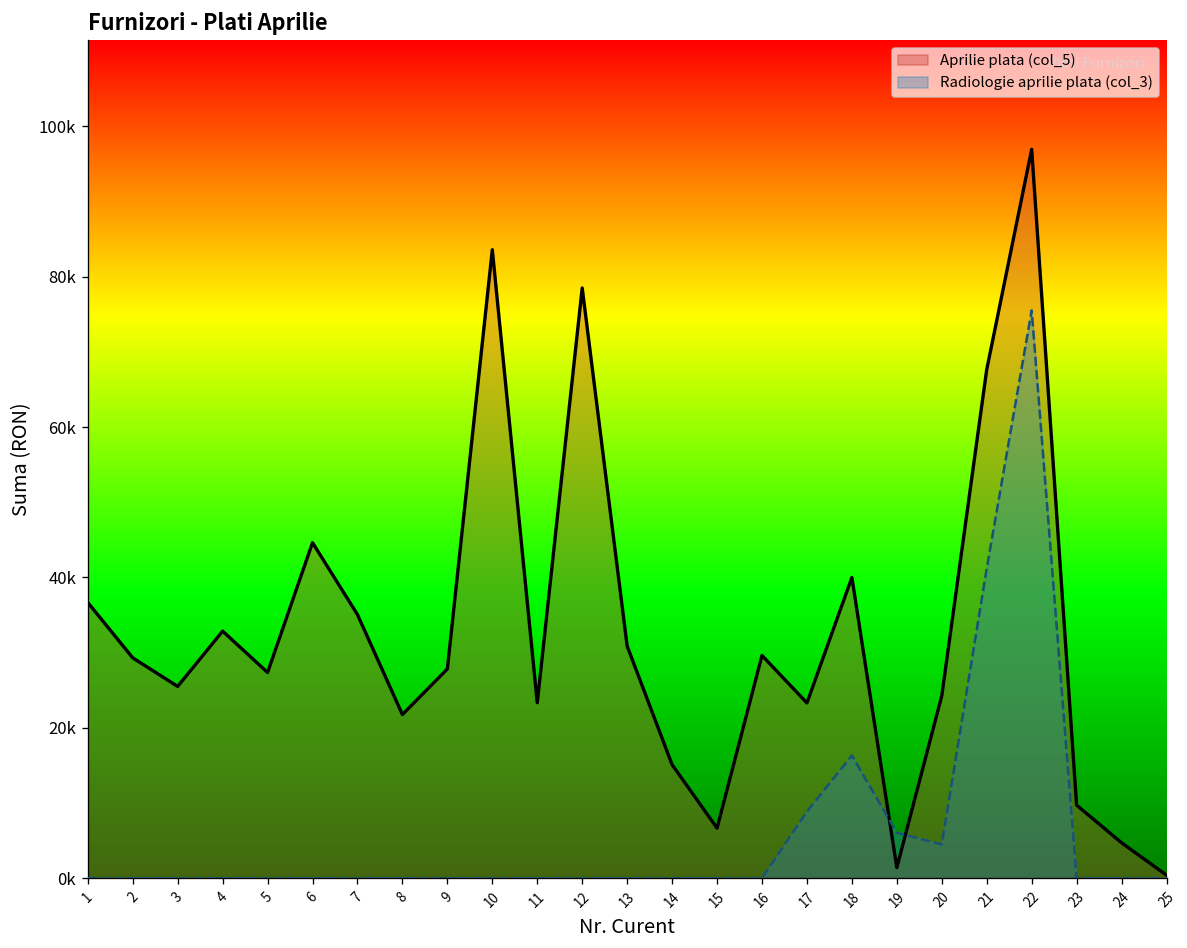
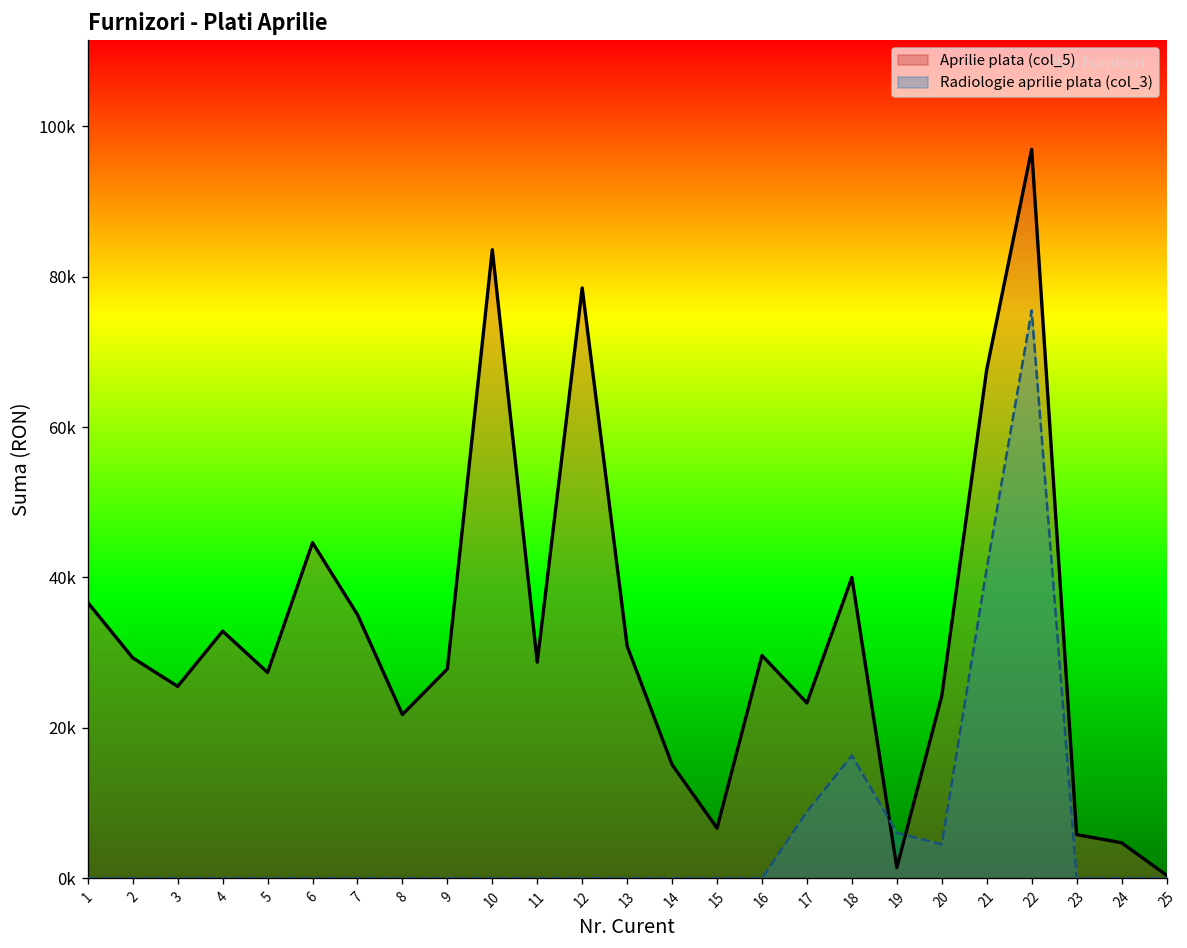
  {
    "Aprilie plata (col_5)": {
      "1": 37000,
      "2": 29000,
      "3": 26000,
      "4": 33000,
      "5": 27000,
      "6": 45000,
      "7": 35000,
      "8": 22000,
      "9": 28000,
      "10": 84000,
-     "11": 23000,
+     "11": 29000,
      "12": 79000,
      "13": 31000,
      "14": 15000,
      "15": 7000,
      "16": 30000,
      "17": 23000,
      "18": 40000,
      "19": 1000,
      "20": 24000,
      "21": 68000,
      "22": 97000,
-     "23": 10000,
+     "23": 6000,
      "24": 5000
    },
    "Radiologie aprilie plata (col_3)": {
      "1": 0,
      "2": 0,
      "3": 0,
      "4": 0,
      "5": 0,
      "6": 0,
      "7": 0,
      "8": 0,
      "9": 0,
      "10": 0,
      "11": 0,
      "12": 0,
      "13": 0,
      "14": 0,
      "15": 0,
      "16": 0,
      "17": 9000,
      "18": 16000,
      "19": 6000,
      "20": 4000,
      "21": 41000,
      "22": 76000,
      "23": 0,
      "24": 0
    }
  }
